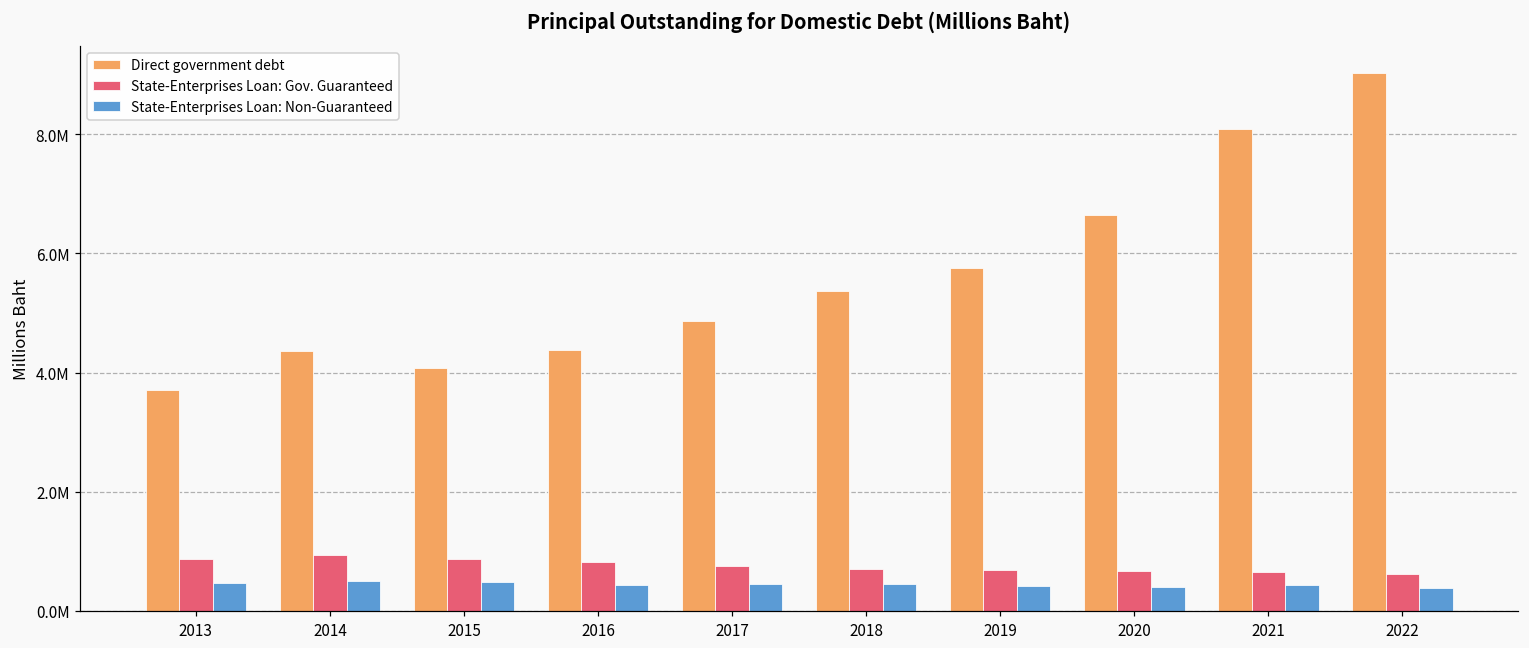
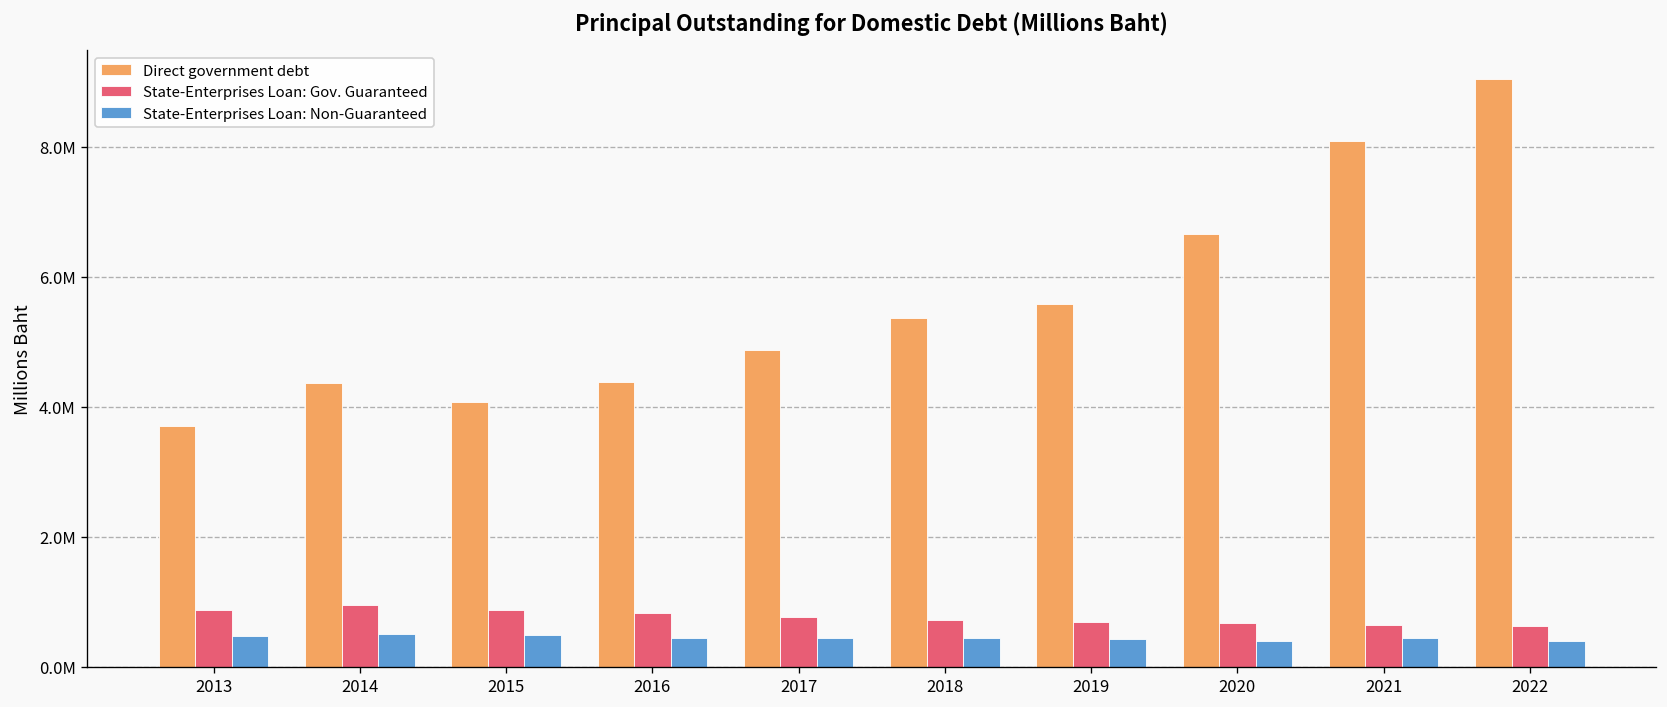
  {
    "Direct government debt": {
      "2013": 3700000,
      "2014": 4400000,
      "2015": 4100000,
      "2016": 4400000,
      "2017": 4900000,
      "2018": 5400000,
-     "2019": 5800000,
+     "2019": 5600000,
      "2020": 6600000,
      "2021": 8100000,
      "2022": 9000000
    },
    "State-Enterprises Loan: Gov. Guaranteed": {
      "2013": 900000,
      "2014": 900000,
      "2015": 900000,
      "2016": 800000,
      "2017": 800000,
      "2018": 700000,
      "2019": 700000,
      "2020": 700000,
      "2021": 600000,
      "2022": 600000
    },
    "State-Enterprises Loan: Non-Guaranteed": {
      "2013": 500000,
      "2014": 500000,
      "2015": 500000,
      "2016": 400000,
      "2017": 400000,
      "2018": 400000,
      "2019": 400000,
      "2020": 400000,
      "2021": 400000,
      "2022": 400000
    }
  }
